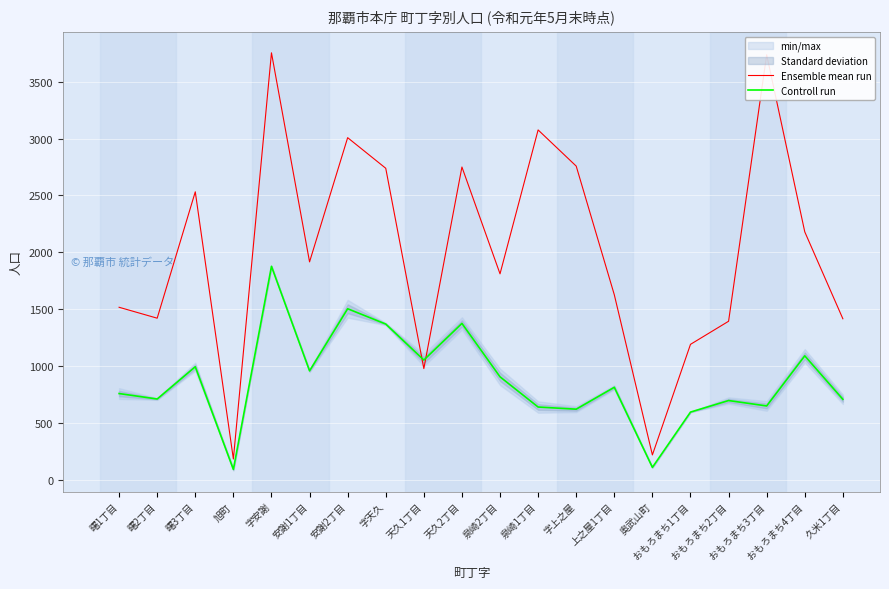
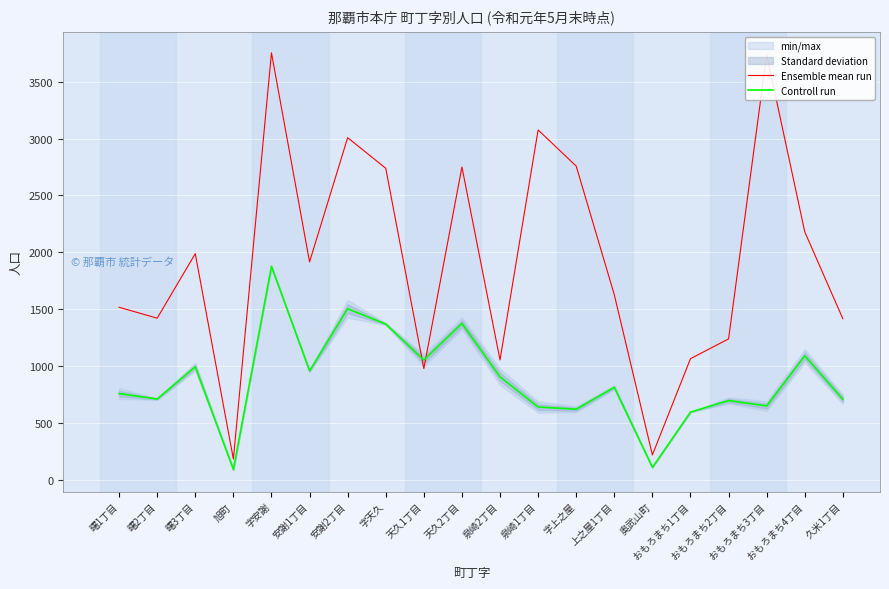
  {
    "Ensemble mean run": {
      "曙1丁目": 1520,
      "曙2丁目": 1420,
-     "曙3丁目": 2530,
+     "曙3丁目": 1990,
      "旭町": 180,
      "字安謝": 3750,
      "安謝1丁目": 1920,
      "安謝2丁目": 3010,
      "字天久": 2740,
      "天久1丁目": 980,
      "天久2丁目": 2750,
-     "泉崎2丁目": 1810,
+     "泉崎2丁目": 1050,
      "泉崎1丁目": 3080,
      "字上之屋": 2760,
      "上之屋1丁目": 1630,
      "奥武山町": 220,
-     "おもろまち1丁目": 1190,
-     "おもろまち2丁目": 1390,
+     "おもろまち1丁目": 1070,
+     "おもろまち2丁目": 1240,
      "おもろまち4丁目": 2180,
      "久米1丁目": 1420
    },
    "Controll run": {
      "曙1丁目": 760,
      "安謝2丁目": 1500,
      "天久1丁目": 1050,
      "天久2丁目": 1380,
      "泉崎2丁目": 910,
      "泉崎1丁目": 640,
      "おもろまち4丁目": 1090
    }
  }
